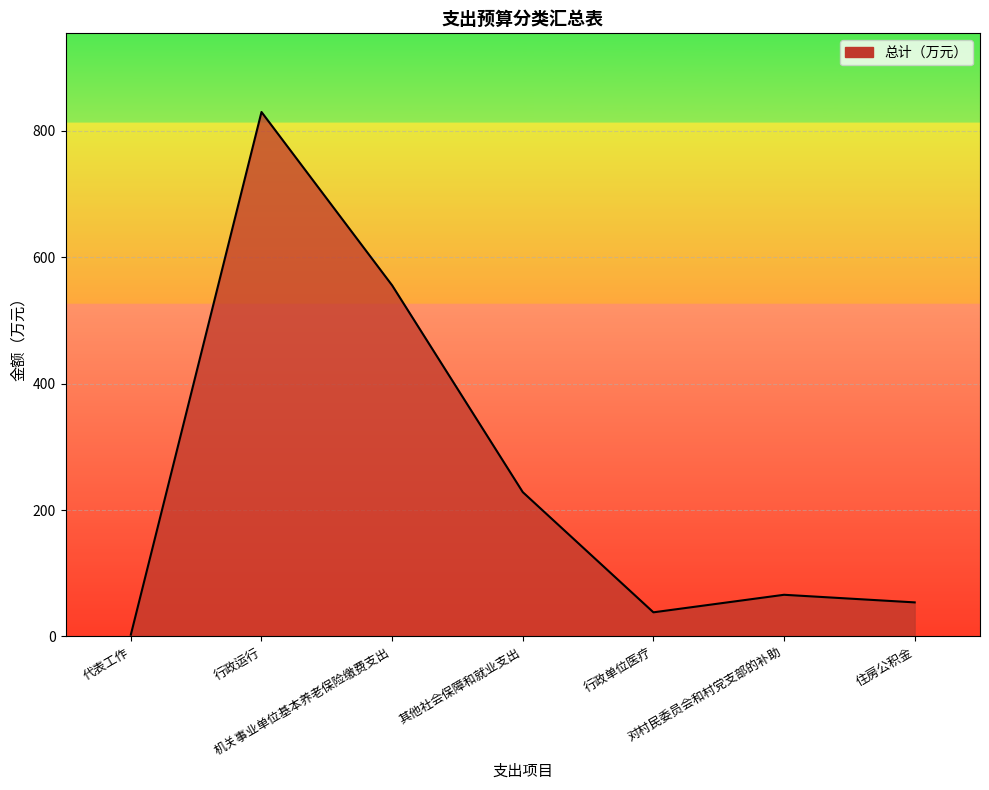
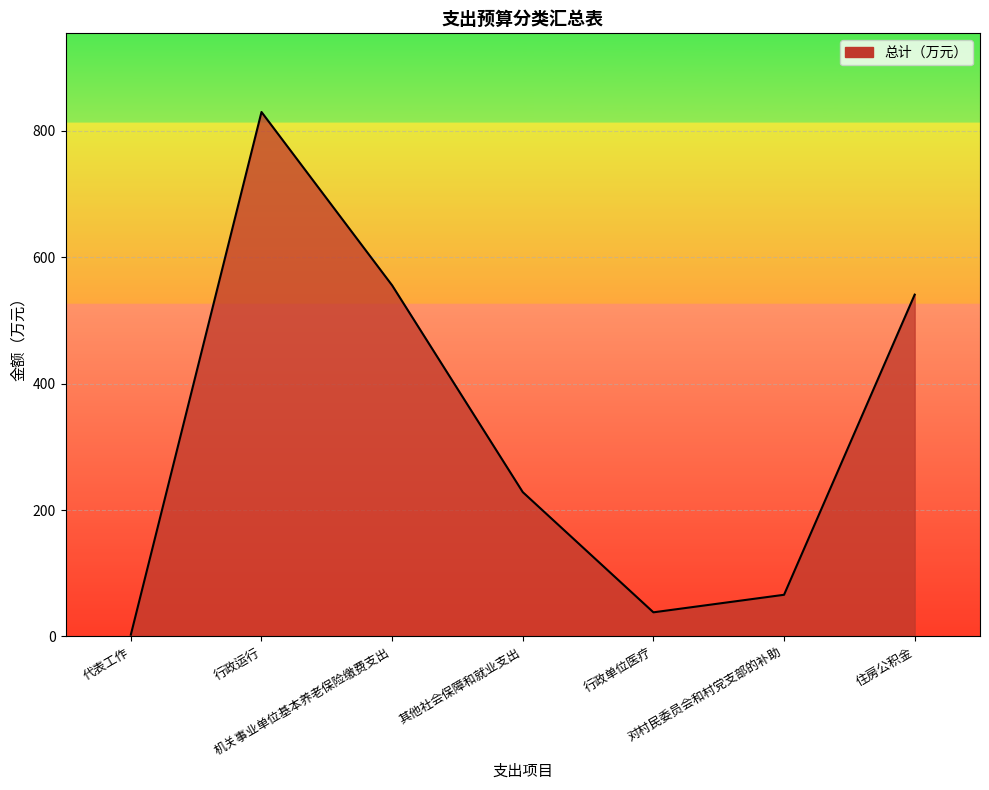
  {
    "代表工作": 0,
    "行政运行": 830,
    "机关事业单位基本养老保险缴费支出": 560,
    "其他社会保障和就业支出": 230,
    "行政单位医疗": 40,
    "对村民委员会和村党支部的补助": 70,
-   "住房公积金": 50
+   "住房公积金": 540
  }
